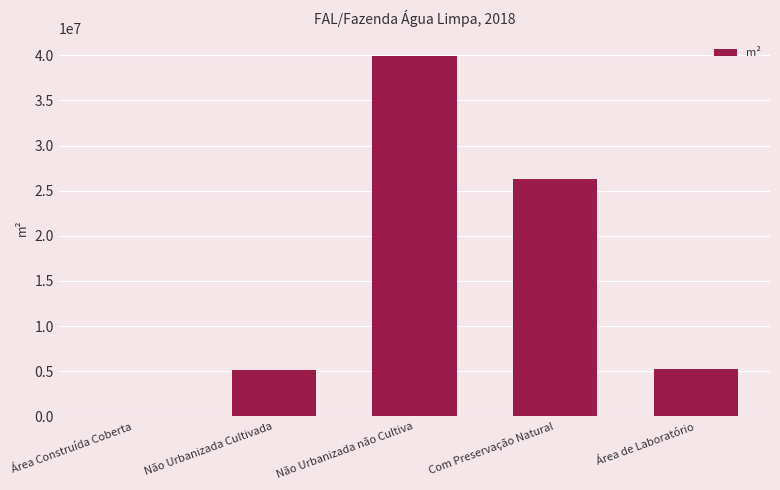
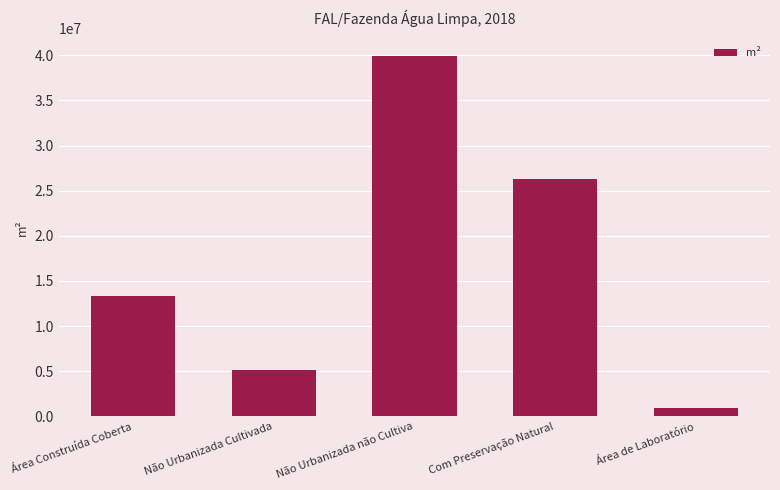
  {
-   "Área Construída Coberta": 0,
+   "Área Construída Coberta": 13000000,
    "Não Urbanizada Cultivada": 5000000,
    "Não Urbanizada não Cultiva": 40000000,
    "Com Preservação Natural": 26000000,
-   "Área de Laboratório": 5000000
+   "Área de Laboratório": 1000000
  }
